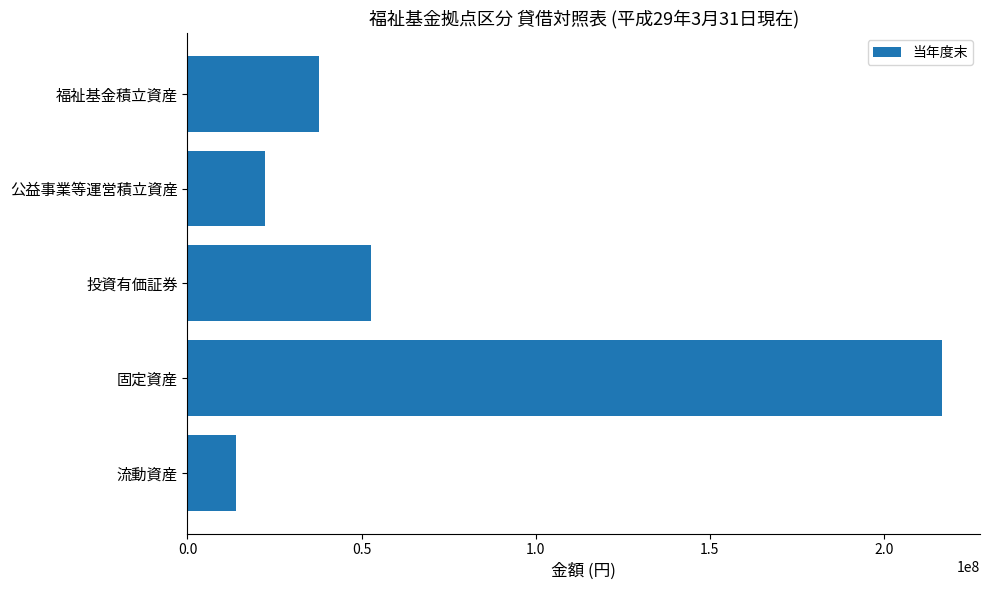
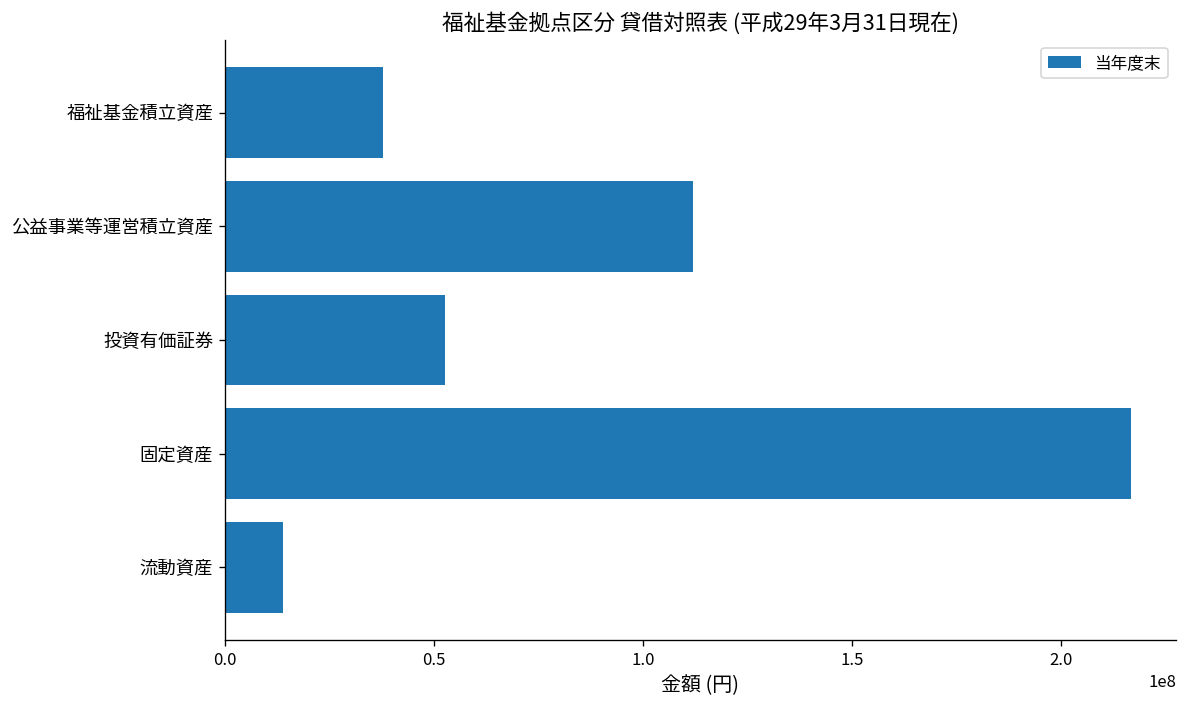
  {
    "福祉基金積立資産": 38000000,
-   "公益事業等運営積立資産": 22000000,
+   "公益事業等運営積立資産": 112000000,
    "投資有価証券": 53000000,
    "固定資産": 217000000,
    "流動資産": 14000000
  }
